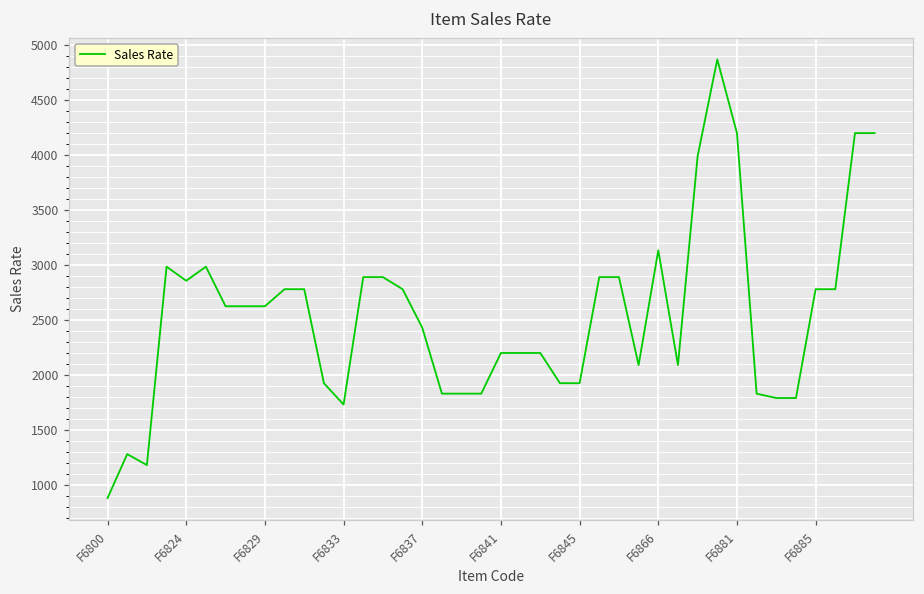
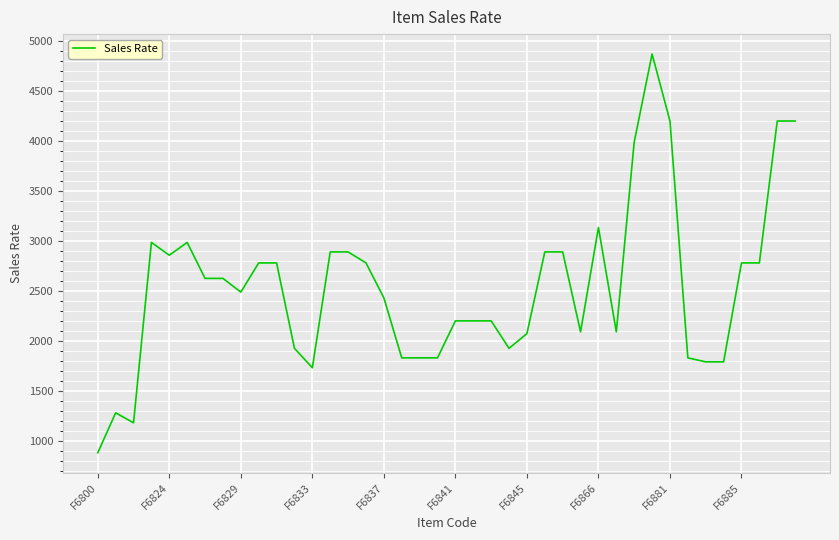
  {
    "F6800": 900,
    "F6824": 2900,
-   "F6829": 2600,
+   "F6829": 2500,
    "F6833": 1700,
    "F6837": 2400,
    "F6841": 2200,
-   "F6845": 1900,
+   "F6845": 2100,
    "F6866": 3100,
    "F6881": 4200,
    "F6885": 2800
  }
